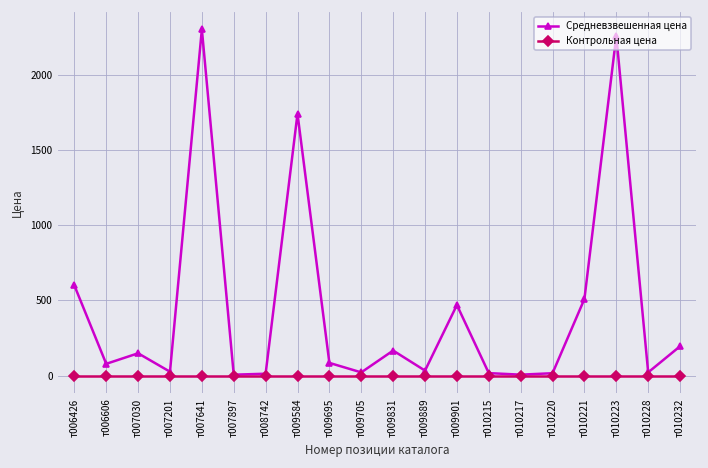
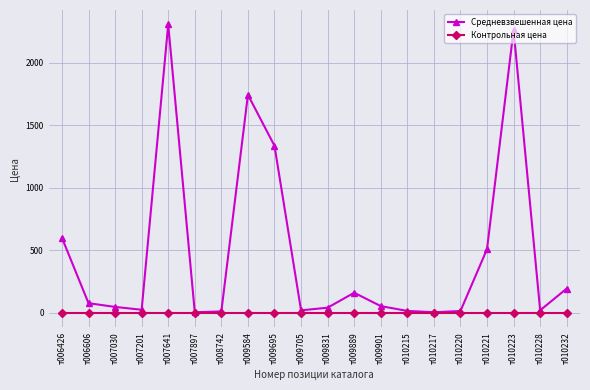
  {
    "Средневзвешенная цена": {
      "т006426": 600,
      "т006606": 80,
-     "т007030": 150,
+     "т007030": 50,
      "т007201": 30,
      "т007641": 2310,
      "т009584": 1740,
-     "т009695": 80,
+     "т009695": 1340,
      "т009705": 20,
-     "т009831": 170,
-     "т009889": 30,
-     "т009901": 470,
+     "т009831": 40,
+     "т009889": 160,
+     "т009901": 50,
      "т010221": 510,
      "т010228": 20,
      "т010232": 200
    },
    "Контрольная цена": {
      "т006426": 0,
      "т006606": 0,
      "т007030": 0,
      "т007201": 0,
      "т007641": 0,
      "т009584": 0,
      "т009695": 0,
      "т009705": 0,
      "т009831": 0,
      "т009889": 0,
      "т009901": 0,
      "т010221": 0,
      "т010223": 0,
      "т010228": 0,
      "т010232": 0
    }
  }
